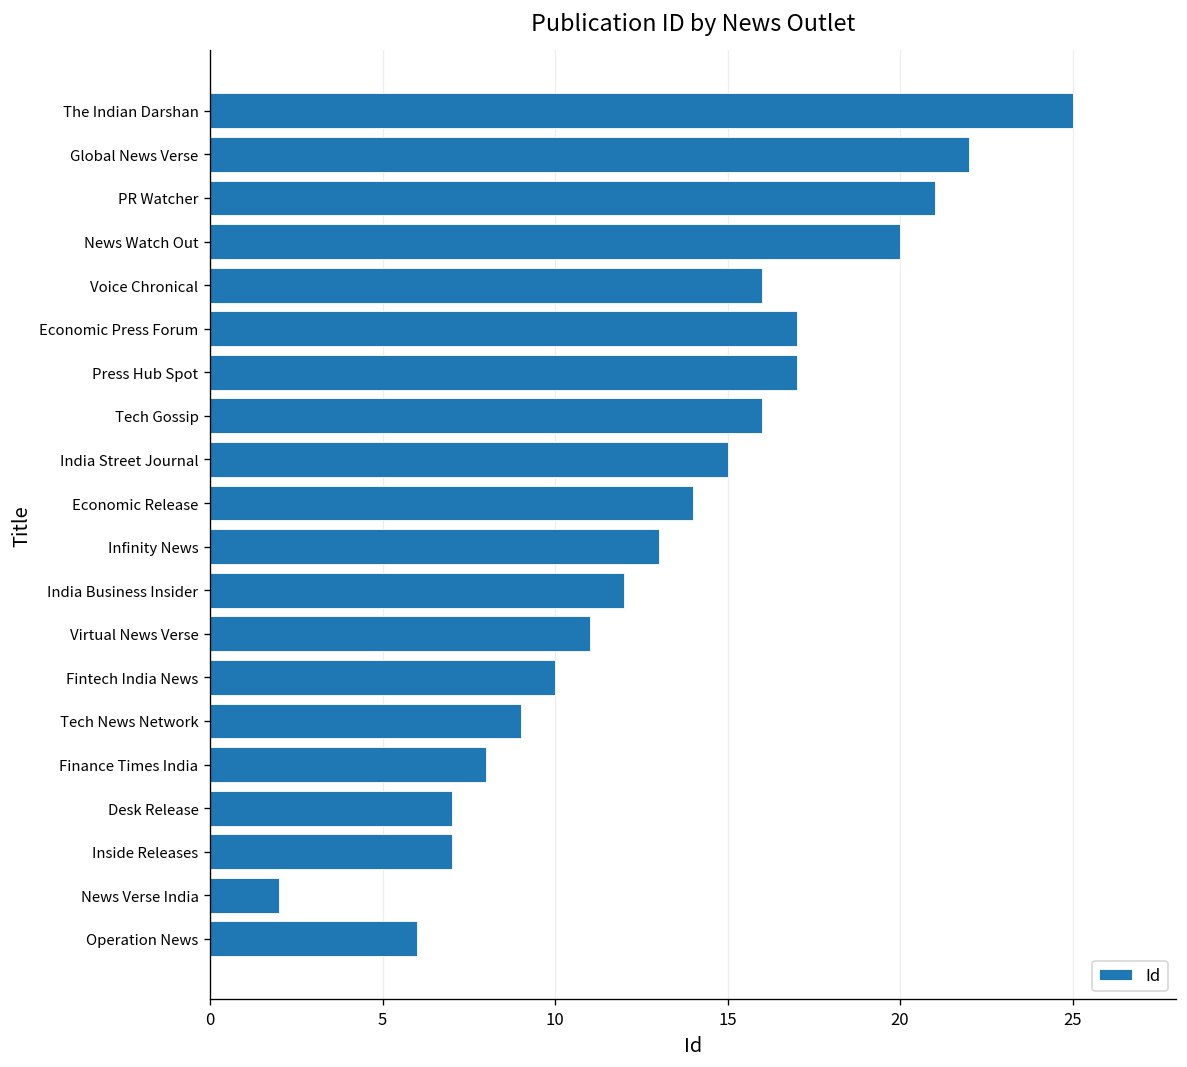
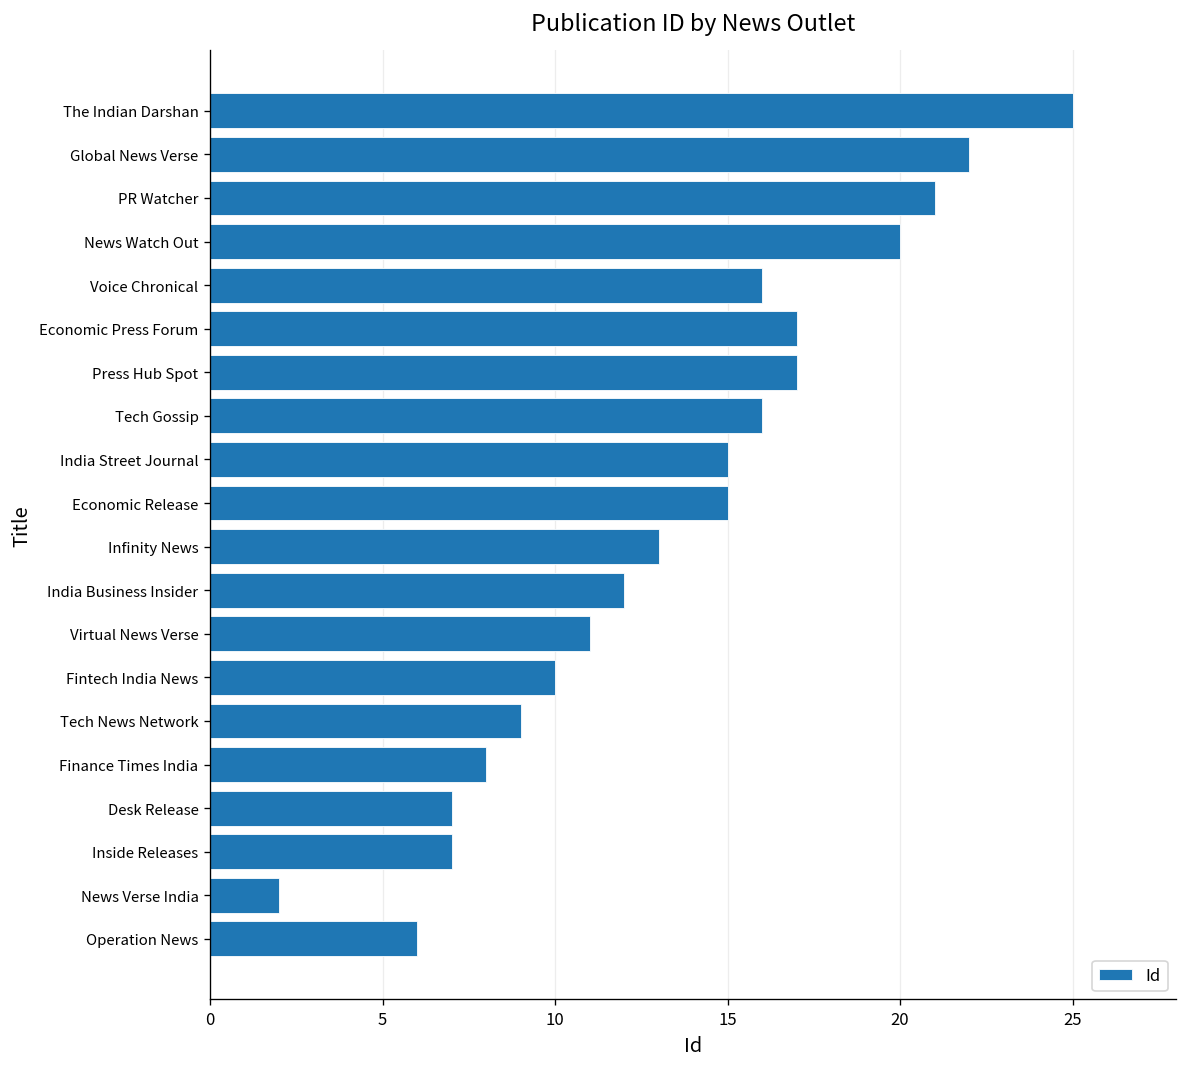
  {
    "The Indian Darshan": 25,
    "Global News Verse": 22,
    "PR Watcher": 21,
    "News Watch Out": 20,
    "Voice Chronical": 16,
    "Economic Press Forum": 17,
    "Press Hub Spot": 17,
    "Tech Gossip": 16,
    "India Street Journal": 15,
-   "Economic Release": 14,
+   "Economic Release": 15,
    "Infinity News": 13,
    "India Business Insider": 12,
    "Virtual News Verse": 11,
    "Fintech India News": 10,
    "Tech News Network": 9,
    "Finance Times India": 8,
    "Desk Release": 7,
    "Inside Releases": 7,
    "News Verse India": 2,
    "Operation News": 6
  }
